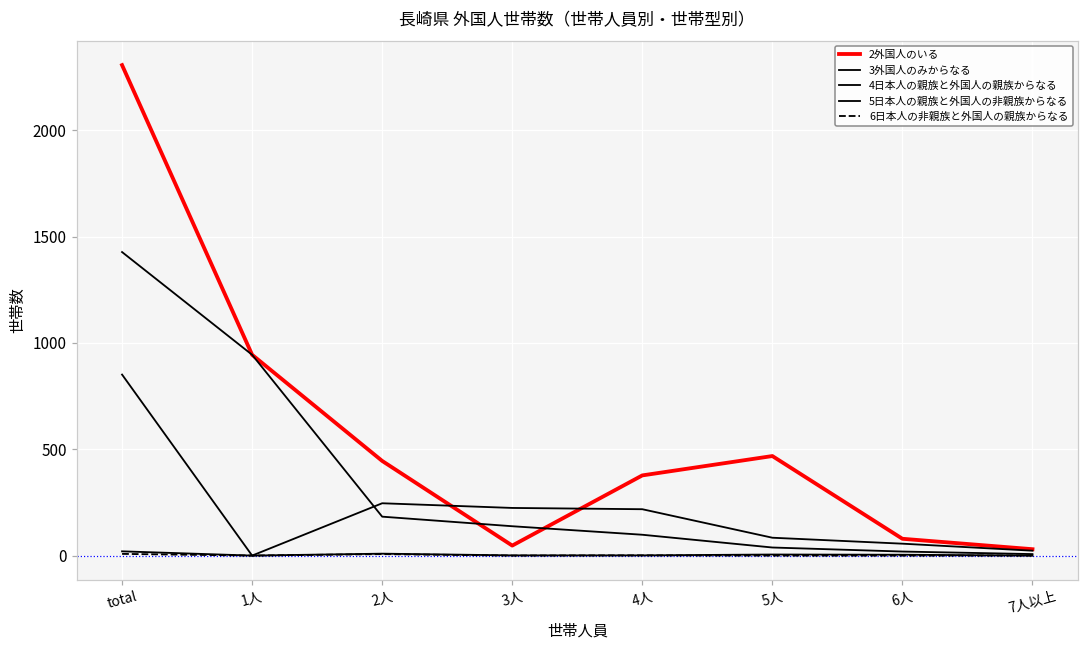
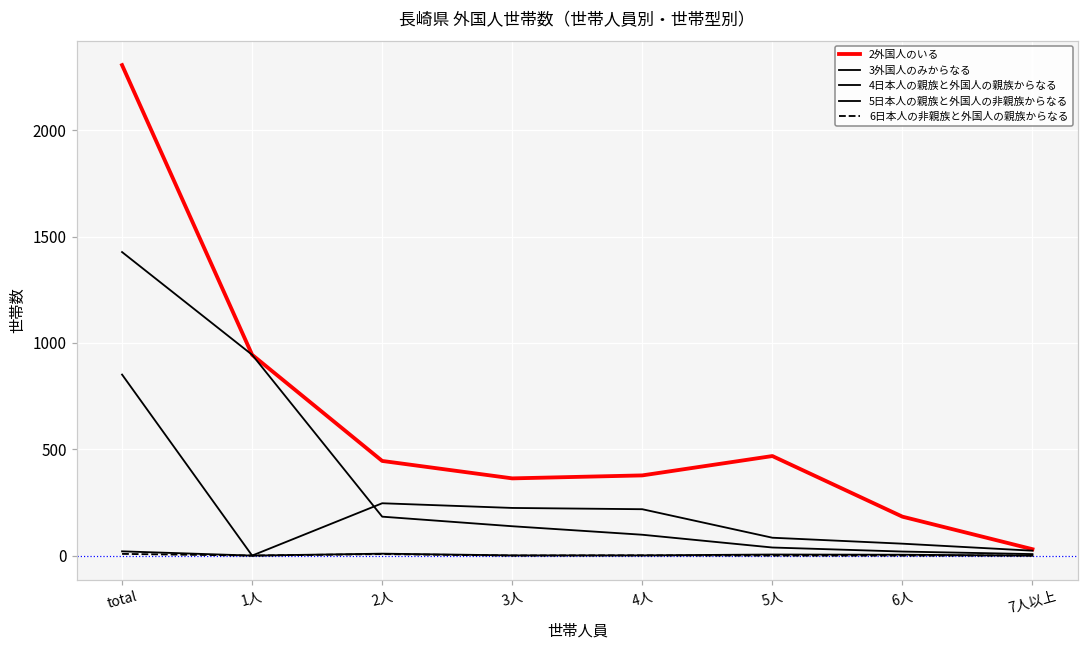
  {
    "2外国人のいる": {
      "total": 2310,
      "2人": 450,
-     "3人": 50,
+     "3人": 360,
      "4人": 380,
      "5人": 470,
-     "6人": 80
+     "6人": 180
    }
  }
